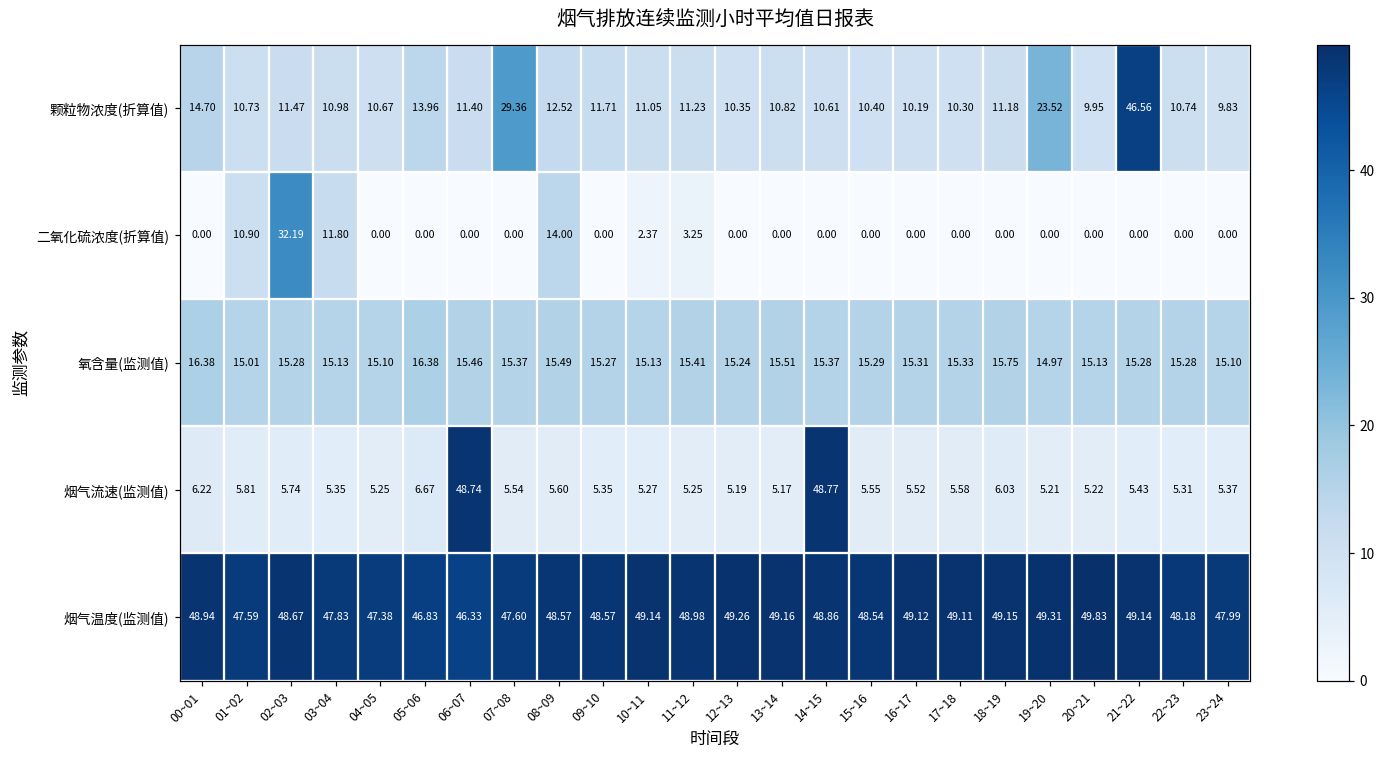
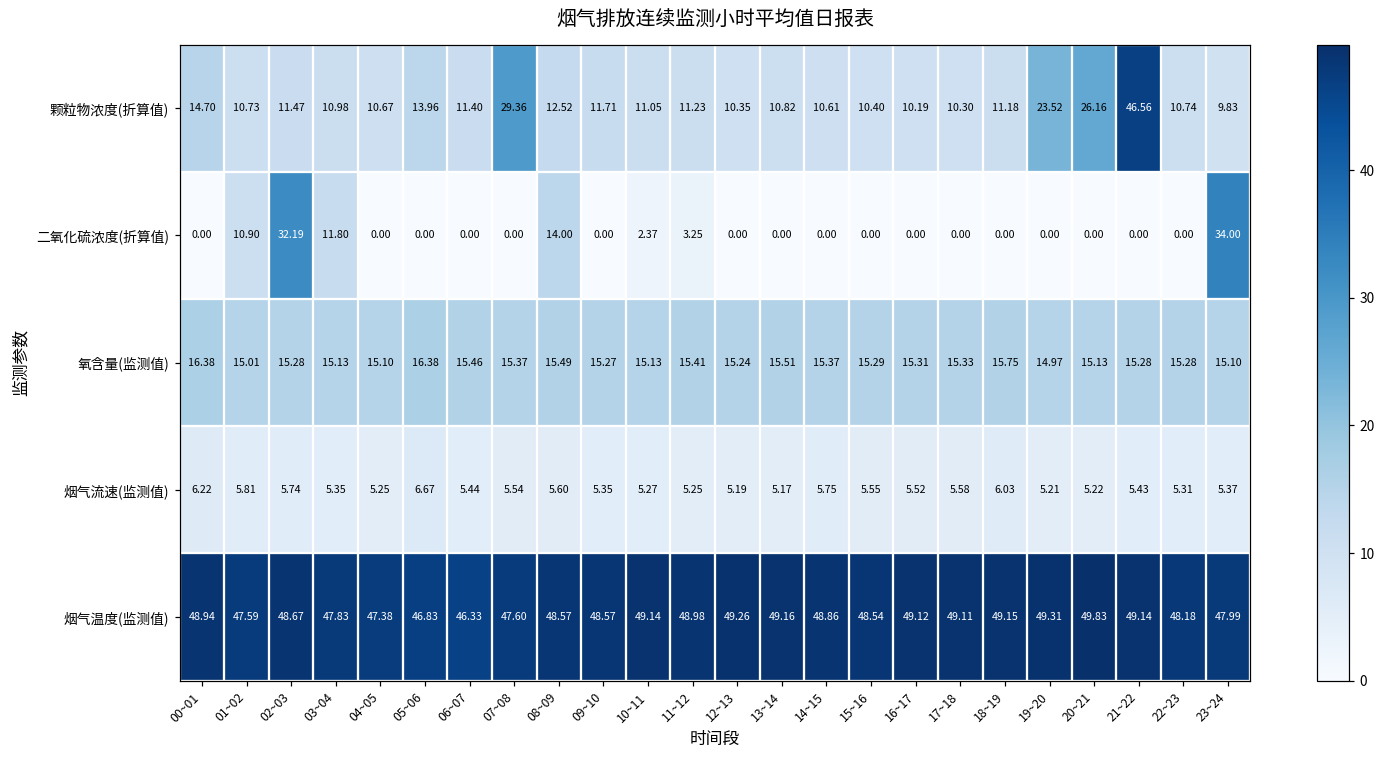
  {
    "颗粒物浓度(折算值)": {
      "00~01": 14.70,
      "01~02": 10.73,
      "02~03": 11.47,
      "03~04": 10.98,
      "04~05": 10.67,
      "05~06": 13.96,
      "06~07": 11.40,
      "07~08": 29.36,
      "08~09": 12.52,
      "09~10": 11.71,
      "10~11": 11.05,
      "11~12": 11.23,
      "12~13": 10.35,
      "13~14": 10.82,
      "14~15": 10.61,
      "15~16": 10.40,
      "16~17": 10.19,
      "17~18": 10.30,
      "18~19": 11.18,
      "19~20": 23.52,
-     "20~21": 9.95,
+     "20~21": 26.16,
      "21~22": 46.56,
      "22~23": 10.74,
      "23~24": 9.83
    },
    "二氧化硫浓度(折算值)": {
      "00~01": 0.00,
      "01~02": 10.90,
      "02~03": 32.19,
      "03~04": 11.80,
      "04~05": 0.00,
      "05~06": 0.00,
      "06~07": 0.00,
      "07~08": 0.00,
      "08~09": 14.00,
      "09~10": 0.00,
      "10~11": 2.37,
      "11~12": 3.25,
      "12~13": 0.00,
      "13~14": 0.00,
      "14~15": 0.00,
      "15~16": 0.00,
      "16~17": 0.00,
      "17~18": 0.00,
      "18~19": 0.00,
      "19~20": 0.00,
      "20~21": 0.00,
      "21~22": 0.00,
      "22~23": 0.00,
-     "23~24": 0.00
+     "23~24": 34.00
    },
    "氧含量(监测值)": {
      "00~01": 16.38,
      "01~02": 15.01,
      "02~03": 15.28,
      "03~04": 15.13,
      "04~05": 15.10,
      "05~06": 16.38,
      "06~07": 15.46,
      "07~08": 15.37,
      "08~09": 15.49,
      "09~10": 15.27,
      "10~11": 15.13,
      "11~12": 15.41,
      "12~13": 15.24,
      "13~14": 15.51,
      "14~15": 15.37,
      "15~16": 15.29,
      "16~17": 15.31,
      "17~18": 15.33,
      "18~19": 15.75,
      "19~20": 14.97,
      "20~21": 15.13,
      "21~22": 15.28,
      "22~23": 15.28,
      "23~24": 15.10
    },
    "烟气流速(监测值)": {
      "00~01": 6.22,
      "01~02": 5.81,
      "02~03": 5.74,
      "03~04": 5.35,
      "04~05": 5.25,
      "05~06": 6.67,
-     "06~07": 48.74,
+     "06~07": 5.44,
      "07~08": 5.54,
      "08~09": 5.60,
      "09~10": 5.35,
      "10~11": 5.27,
      "11~12": 5.25,
      "12~13": 5.19,
      "13~14": 5.17,
-     "14~15": 48.77,
+     "14~15": 5.75,
      "15~16": 5.55,
      "16~17": 5.52,
      "17~18": 5.58,
      "18~19": 6.03,
      "19~20": 5.21,
      "20~21": 5.22,
      "21~22": 5.43,
      "22~23": 5.31,
      "23~24": 5.37
    },
    "烟气温度(监测值)": {
      "00~01": 48.94,
      "01~02": 47.59,
      "02~03": 48.67,
      "03~04": 47.83,
      "04~05": 47.38,
      "05~06": 46.83,
      "06~07": 46.33,
      "07~08": 47.60,
      "08~09": 48.57,
      "09~10": 48.57,
      "10~11": 49.14,
      "11~12": 48.98,
      "12~13": 49.26,
      "13~14": 49.16,
      "14~15": 48.86,
      "15~16": 48.54,
      "16~17": 49.12,
      "17~18": 49.11,
      "18~19": 49.15,
      "19~20": 49.31,
      "20~21": 49.83,
      "21~22": 49.14,
      "22~23": 48.18,
      "23~24": 47.99
    }
  }
